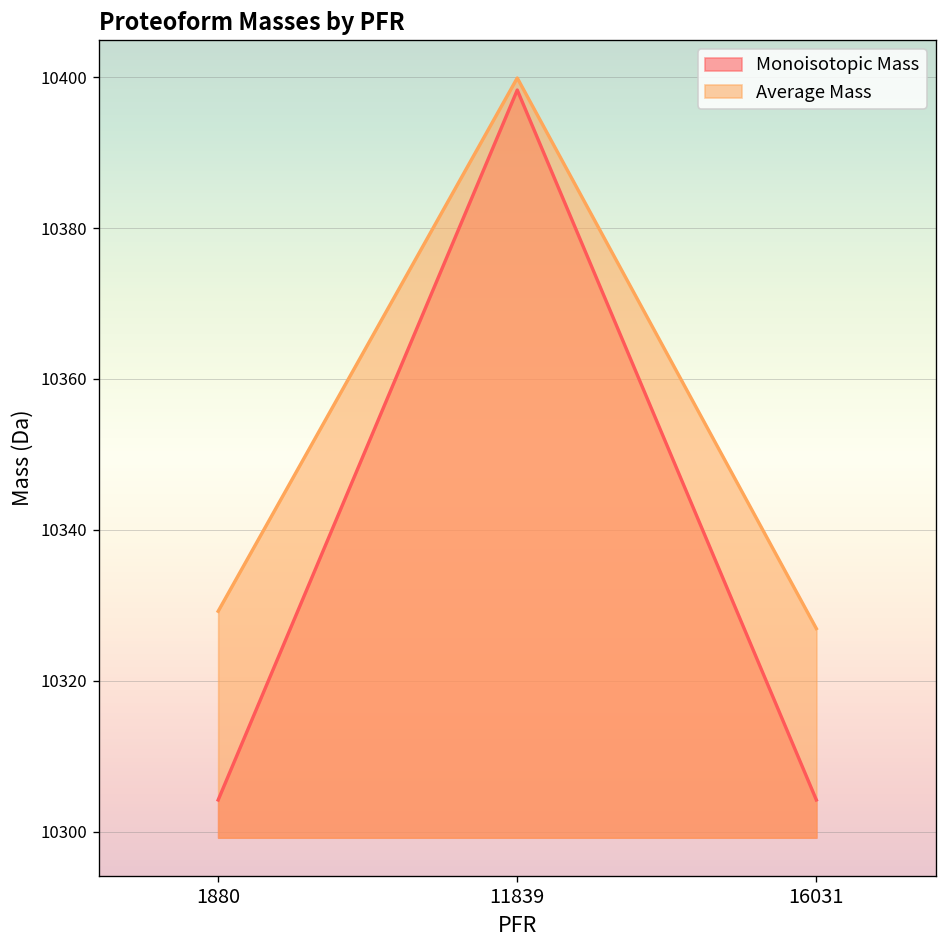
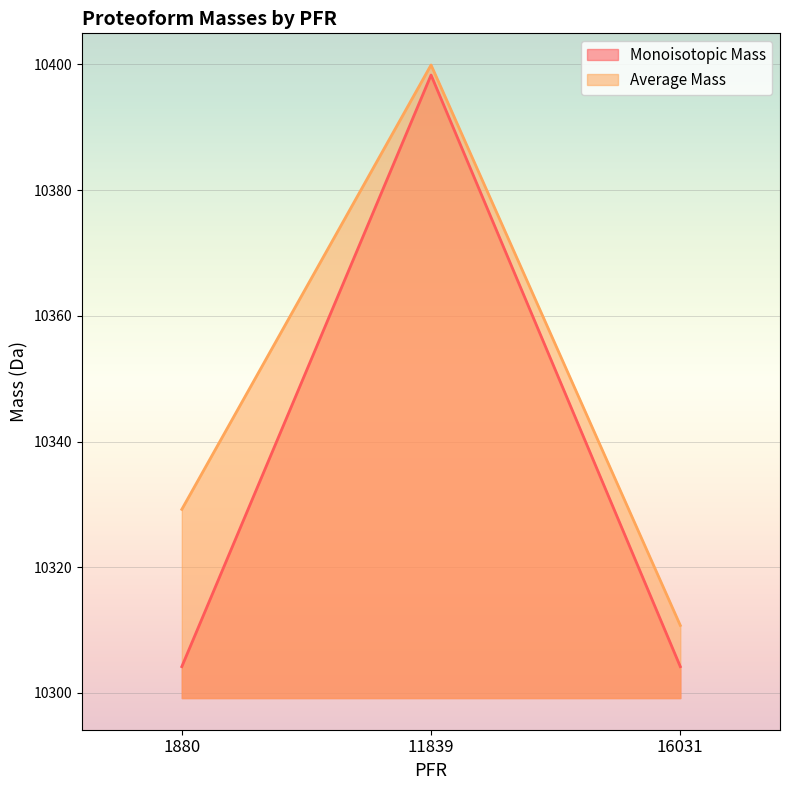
  {
    "Monoisotopic Mass": {
      "1880": 10304,
      "11839": 10398,
      "16031": 10304
    },
    "Average Mass": {
      "1880": 10329,
      "11839": 10400,
-     "16031": 10327
+     "16031": 10311
    }
  }
